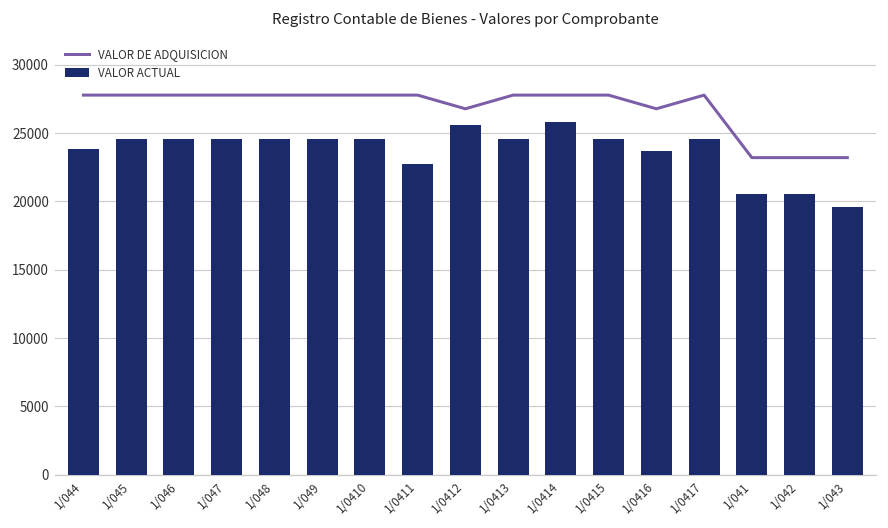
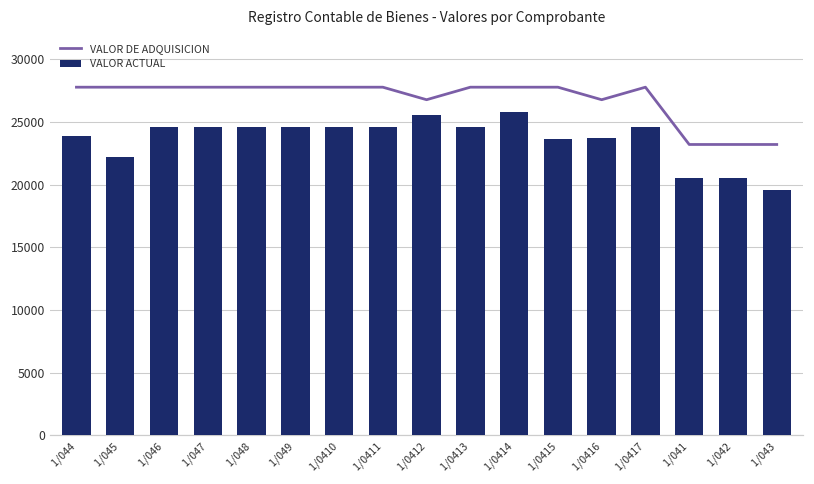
  {
    "VALOR DE ADQUISICION": {
      "1/044": 27800,
      "1/045": 27800,
      "1/046": 27800,
      "1/047": 27800,
      "1/048": 27800,
      "1/049": 27800,
      "1/0410": 27800,
      "1/0411": 27800,
      "1/0412": 26800,
      "1/0413": 27800,
      "1/0414": 27800,
      "1/0415": 27800,
      "1/0416": 26800,
      "1/0417": 27800,
      "1/041": 23200,
      "1/042": 23200,
      "1/043": 23200
    },
    "VALOR ACTUAL": {
      "1/044": 23800,
-     "1/045": 24600,
+     "1/045": 22200,
      "1/046": 24600,
      "1/047": 24600,
      "1/048": 24600,
      "1/049": 24600,
      "1/0410": 24600,
-     "1/0411": 22700,
+     "1/0411": 24600,
      "1/0412": 25600,
      "1/0413": 24600,
      "1/0414": 25800,
-     "1/0415": 24600,
+     "1/0415": 23600,
      "1/0416": 23700,
      "1/0417": 24600,
      "1/041": 20600,
      "1/042": 20600,
      "1/043": 19600
    }
  }
